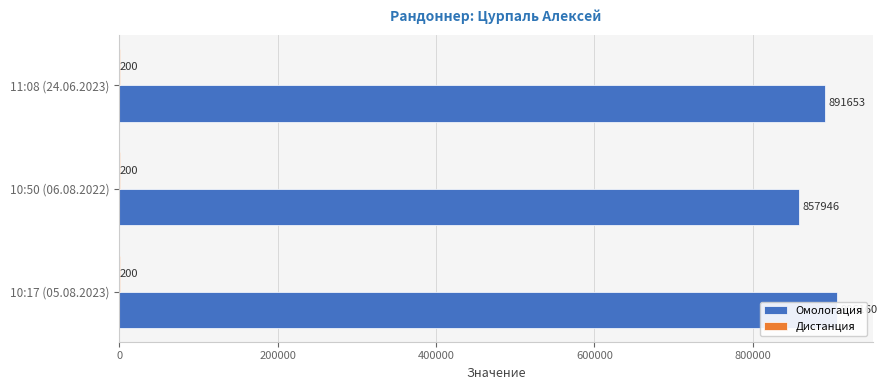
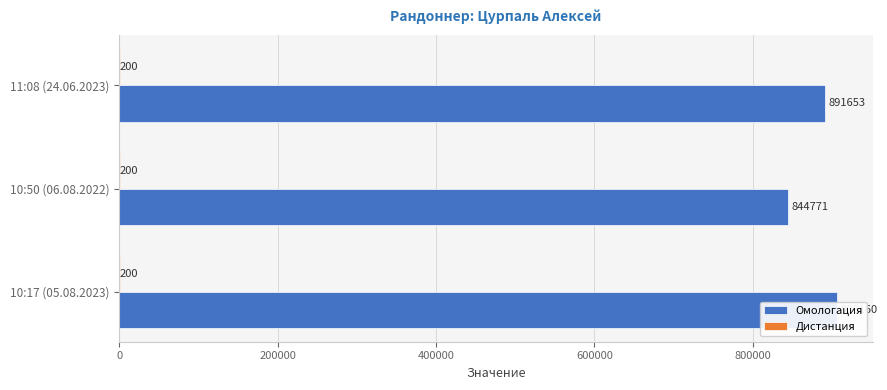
  {
    "Омологация": {
      "11:08 (24.06.2023)": 891653,
-     "10:50 (06.08.2022)": 857946
+     "10:50 (06.08.2022)": 844771
    },
    "Дистанция": {
      "11:08 (24.06.2023)": 200,
      "10:50 (06.08.2022)": 200,
      "10:17 (05.08.2023)": 200
    }
  }
